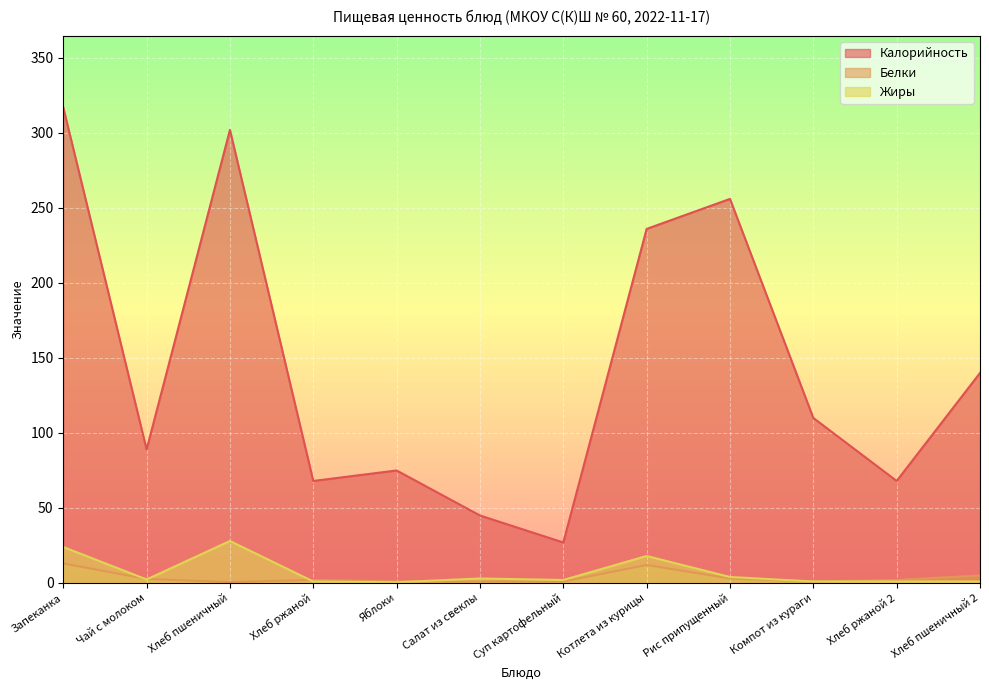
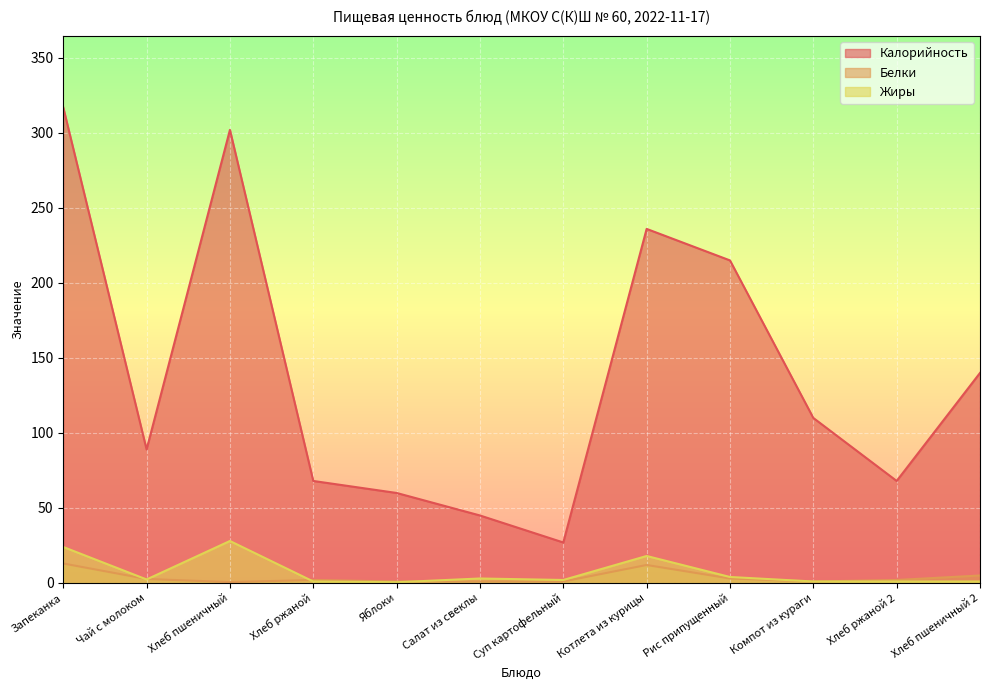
  {
    "Калорийность": {
      "Запеканка": 317,
      "Чай с молоком": 89,
      "Хлеб пшеничный": 302,
      "Хлеб ржаной": 68,
-     "Яблоки": 75,
+     "Яблоки": 60,
      "Салат из свеклы": 45,
      "Суп картофельный": 27,
      "Котлета из курицы": 236,
-     "Рис припущенный": 256,
+     "Рис припущенный": 215,
      "Компот из кураги": 110,
      "Хлеб ржаной 2": 68,
      "Хлеб пшеничный 2": 140
    }
  }
